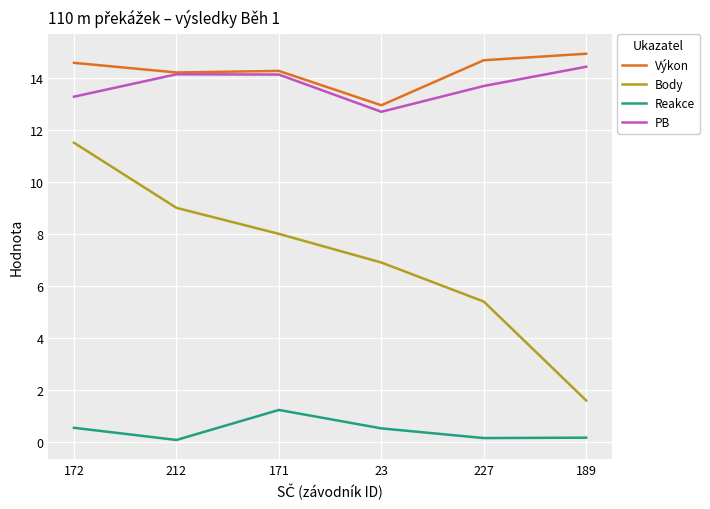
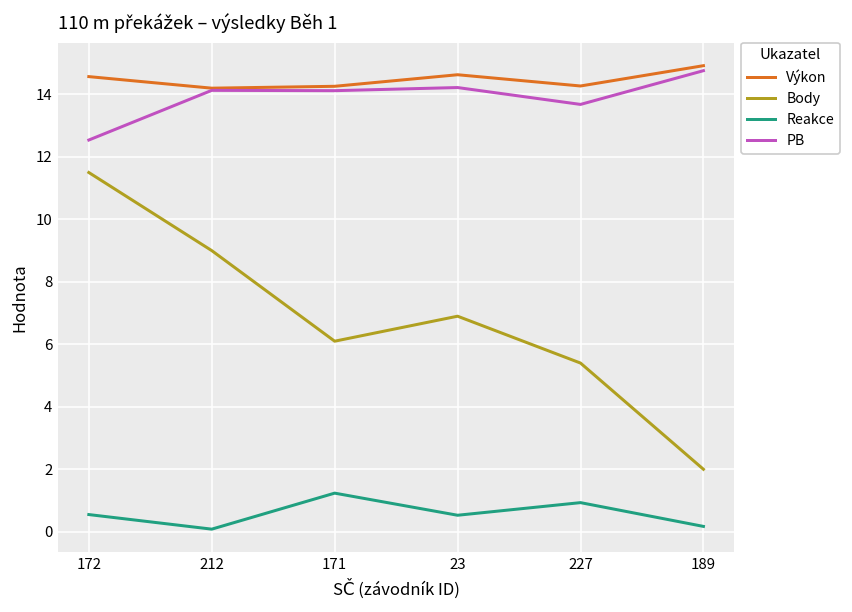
  {
    "Výkon": {
      "172": 14.6,
      "171": 14.3,
-     "23": 12.9,
-     "227": 14.7,
+     "23": 14.6,
+     "227": 14.3,
      "189": 14.9
    },
    "Body": {
      "172": 11.5,
      "212": 9.0,
-     "171": 8.0,
+     "171": 6.1,
      "23": 6.9,
      "227": 5.4,
-     "189": 1.6
+     "189": 2.0
    },
    "Reakce": {
      "172": 0.6,
      "212": 0.1,
      "171": 1.2,
      "23": 0.5,
-     "227": 0.2,
+     "227": 0.9,
      "189": 0.2
    },
    "PB": {
-     "172": 13.3,
+     "172": 12.5,
      "171": 14.1,
-     "23": 12.7,
+     "23": 14.2,
      "227": 13.7,
-     "189": 14.4
+     "189": 14.8
    }
  }
